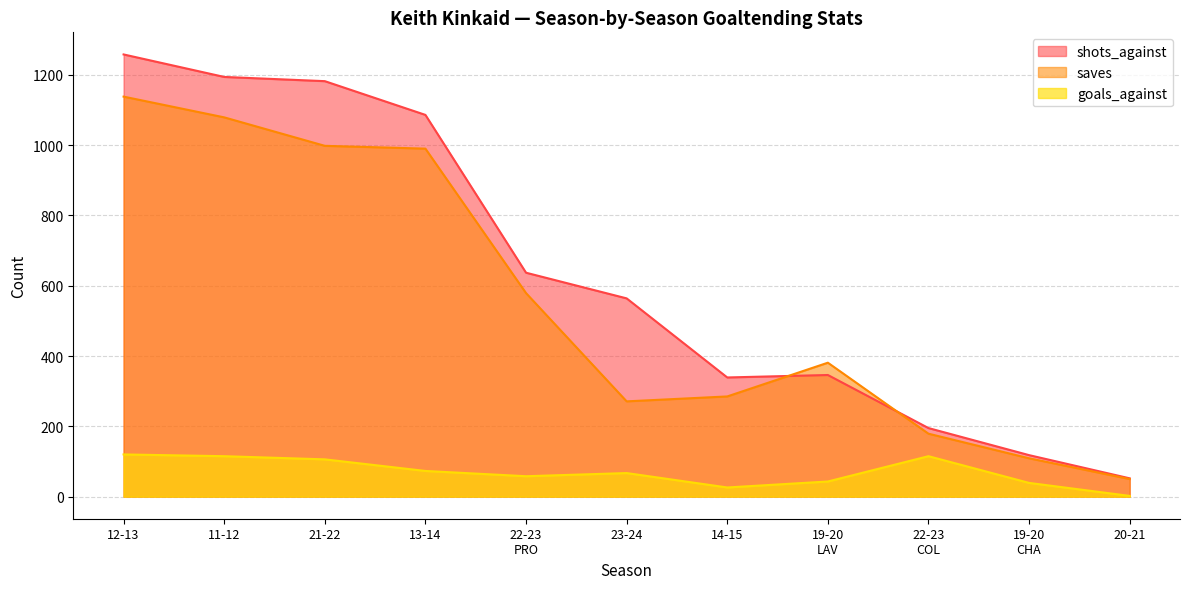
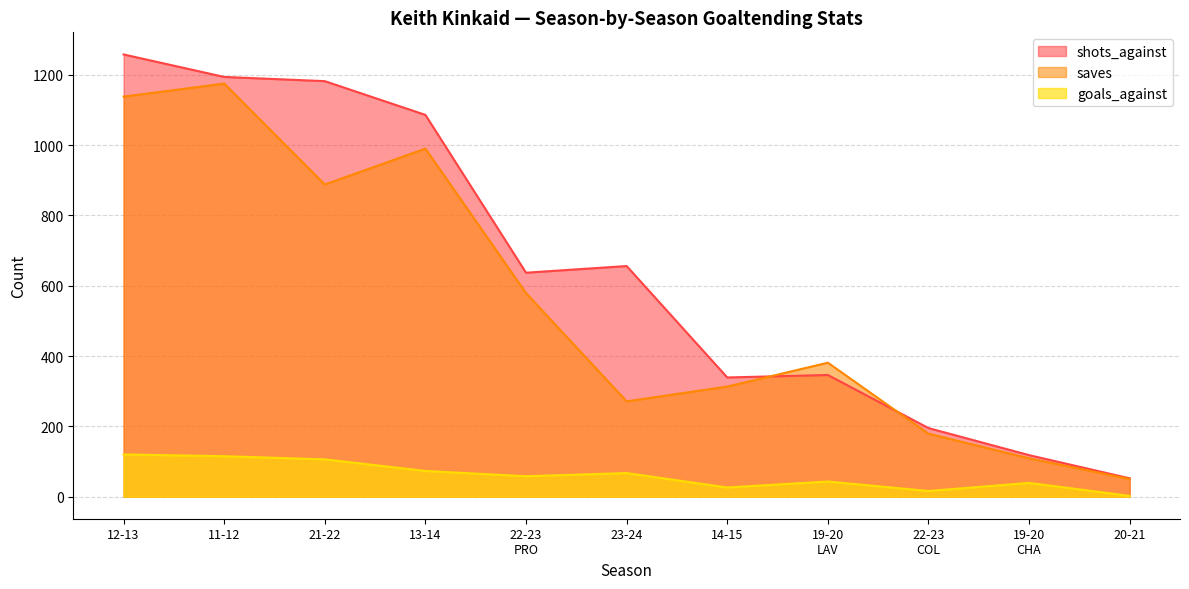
  {
    "shots_against": {
      "12-13": 1260,
      "11-12": 1190,
      "21-22": 1180,
      "13-14": 1090,
      "22-23 PRO": 640,
-     "23-24": 560,
+     "23-24": 660,
      "14-15": 340,
      "19-20 LAV": 350,
      "22-23 COL": 200,
      "19-20 CHA": 120
    },
    "saves": {
      "12-13": 1140,
-     "11-12": 1080,
-     "21-22": 1000,
+     "11-12": 1180,
+     "21-22": 890,
      "13-14": 990,
      "22-23 PRO": 580,
      "23-24": 270,
-     "14-15": 290,
+     "14-15": 310,
      "19-20 LAV": 380,
      "22-23 COL": 180,
      "19-20 CHA": 110
    },
    "goals_against": {
      "12-13": 120,
      "11-12": 120,
      "21-22": 110,
      "13-14": 70,
      "22-23 PRO": 60,
      "23-24": 70,
      "14-15": 30,
      "19-20 LAV": 40,
-     "22-23 COL": 120,
+     "22-23 COL": 20,
      "19-20 CHA": 40,
      "20-21": 0
    }
  }
